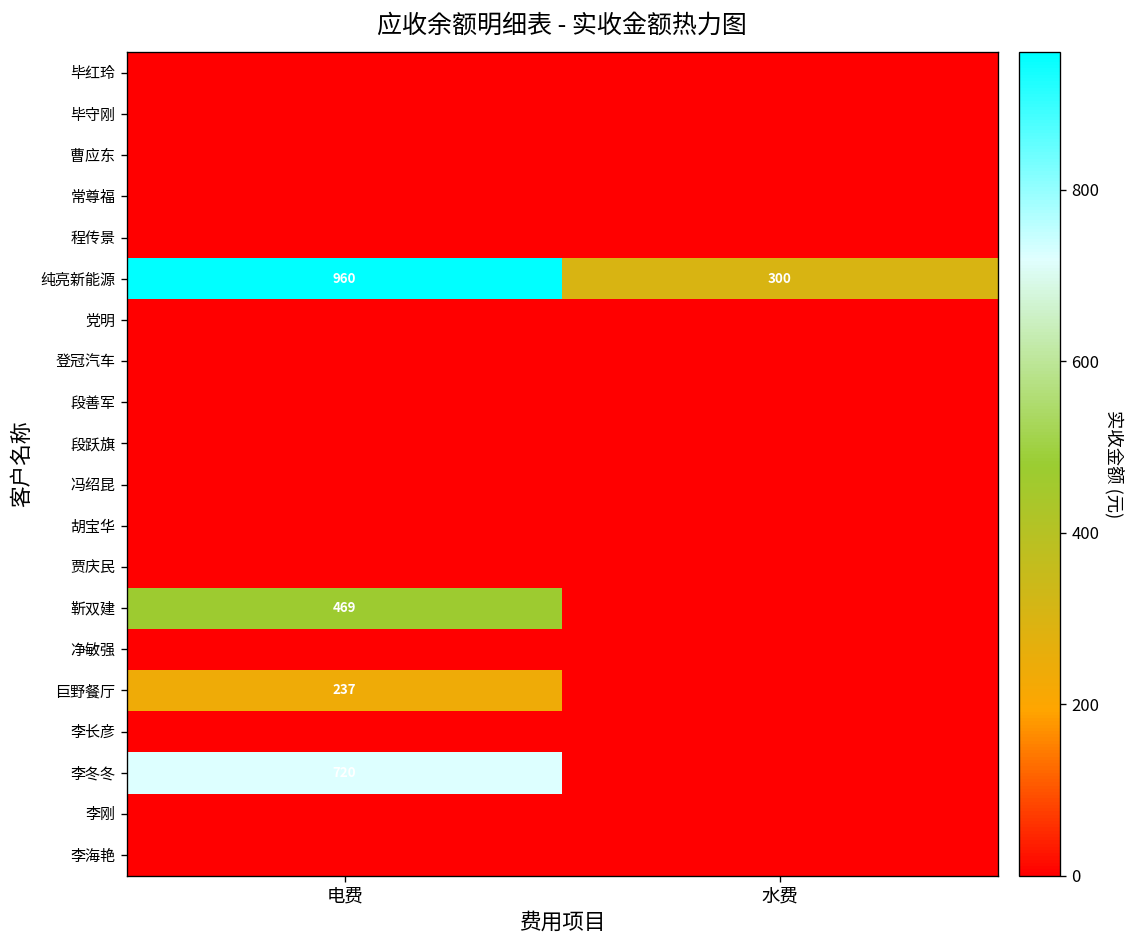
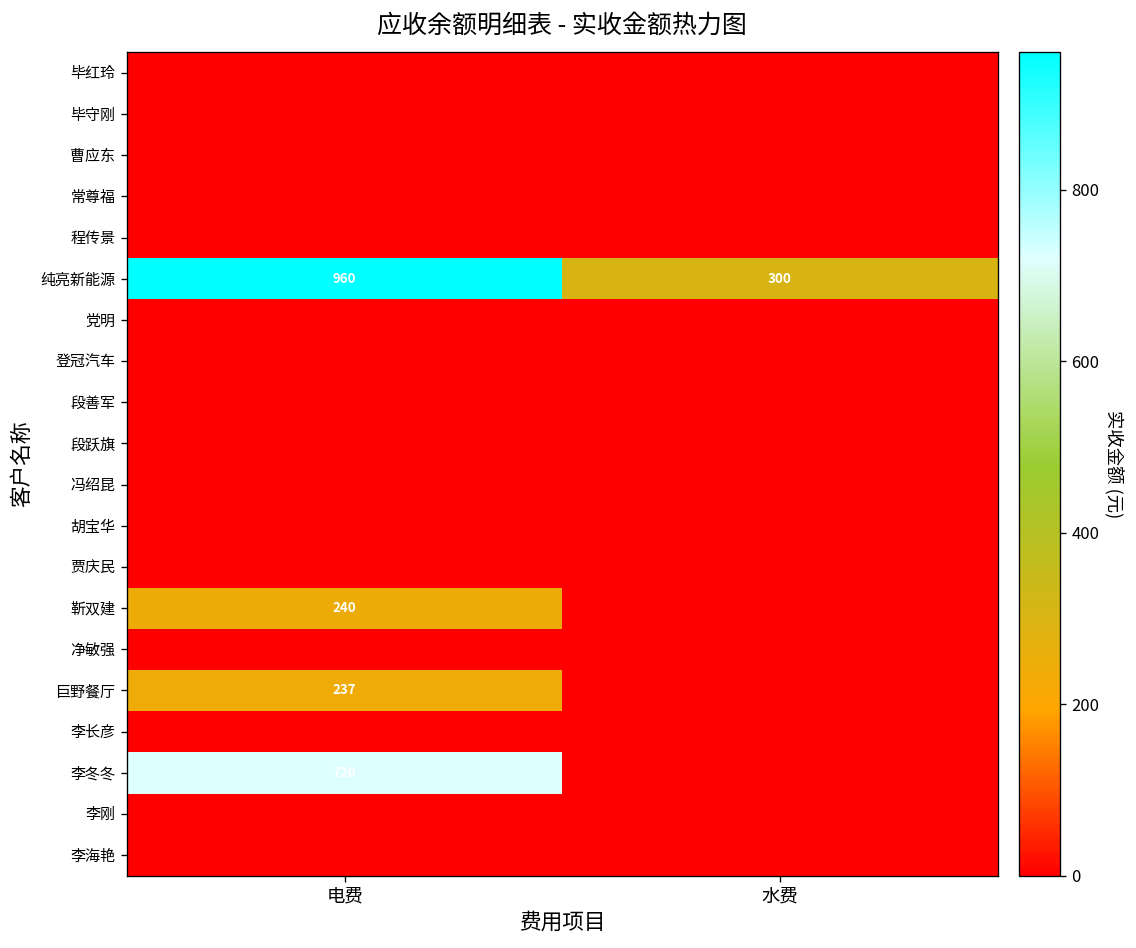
  {
    "纯亮新能源": {
      "电费": 960,
      "水费": 300
    },
    "靳双建": {
-     "电费": 469
+     "电费": 240
    },
    "巨野餐厅": {
      "电费": 237
    }
  }
